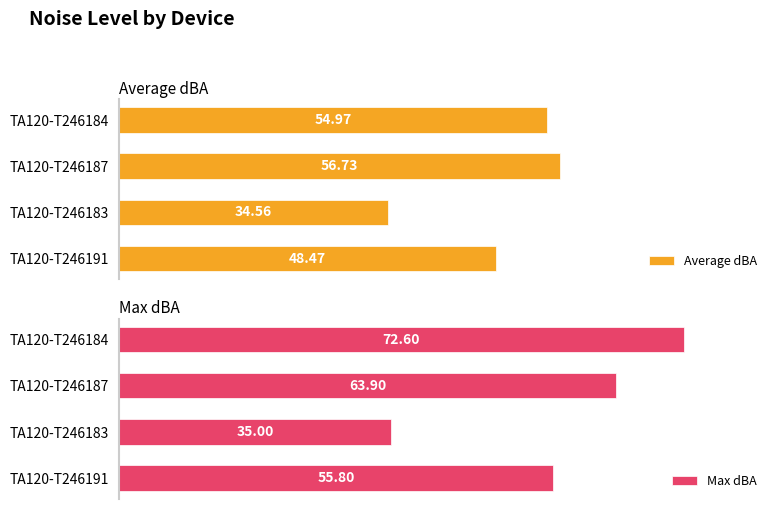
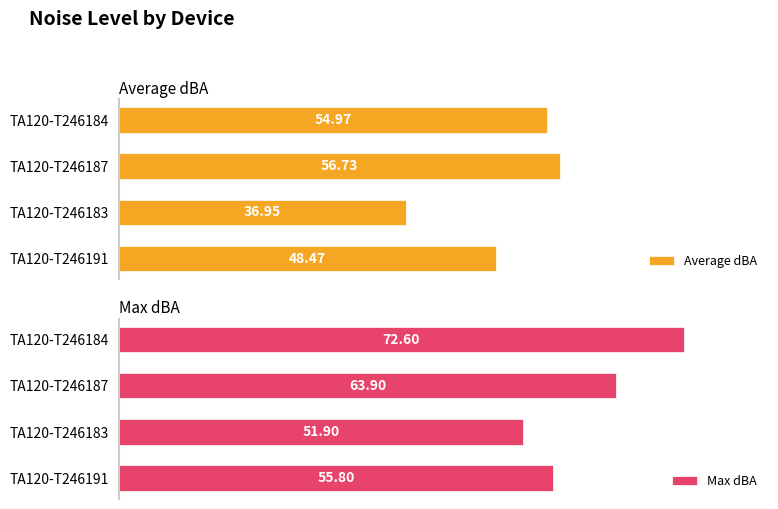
  {
    "Average dBA": {
      "TA120-T246184": 54.97,
      "TA120-T246187": 56.73,
-     "TA120-T246183": 34.56,
+     "TA120-T246183": 36.95,
      "TA120-T246191": 48.47
    },
    "Max dBA": {
      "TA120-T246184": 72.60,
      "TA120-T246187": 63.90,
-     "TA120-T246183": 35.00,
+     "TA120-T246183": 51.90,
      "TA120-T246191": 55.80
    }
  }
